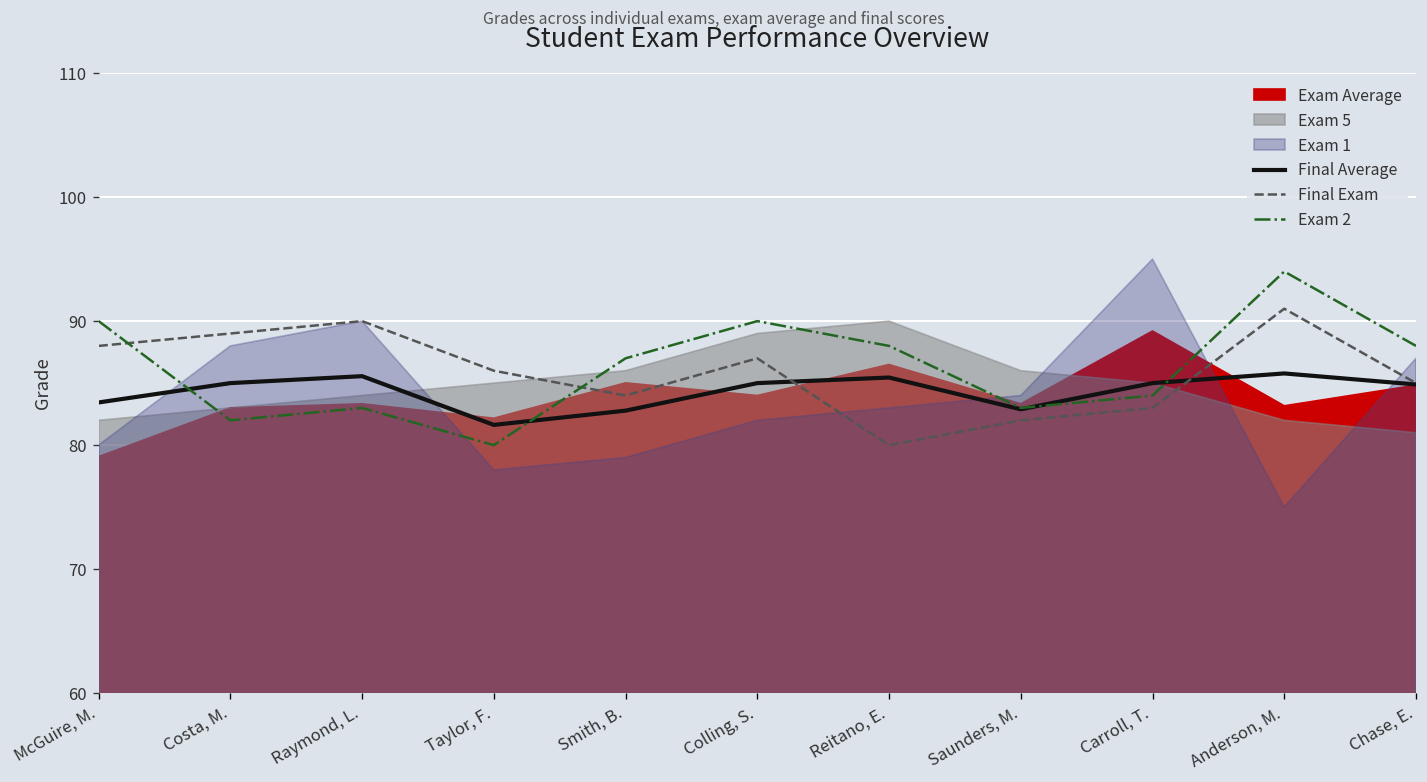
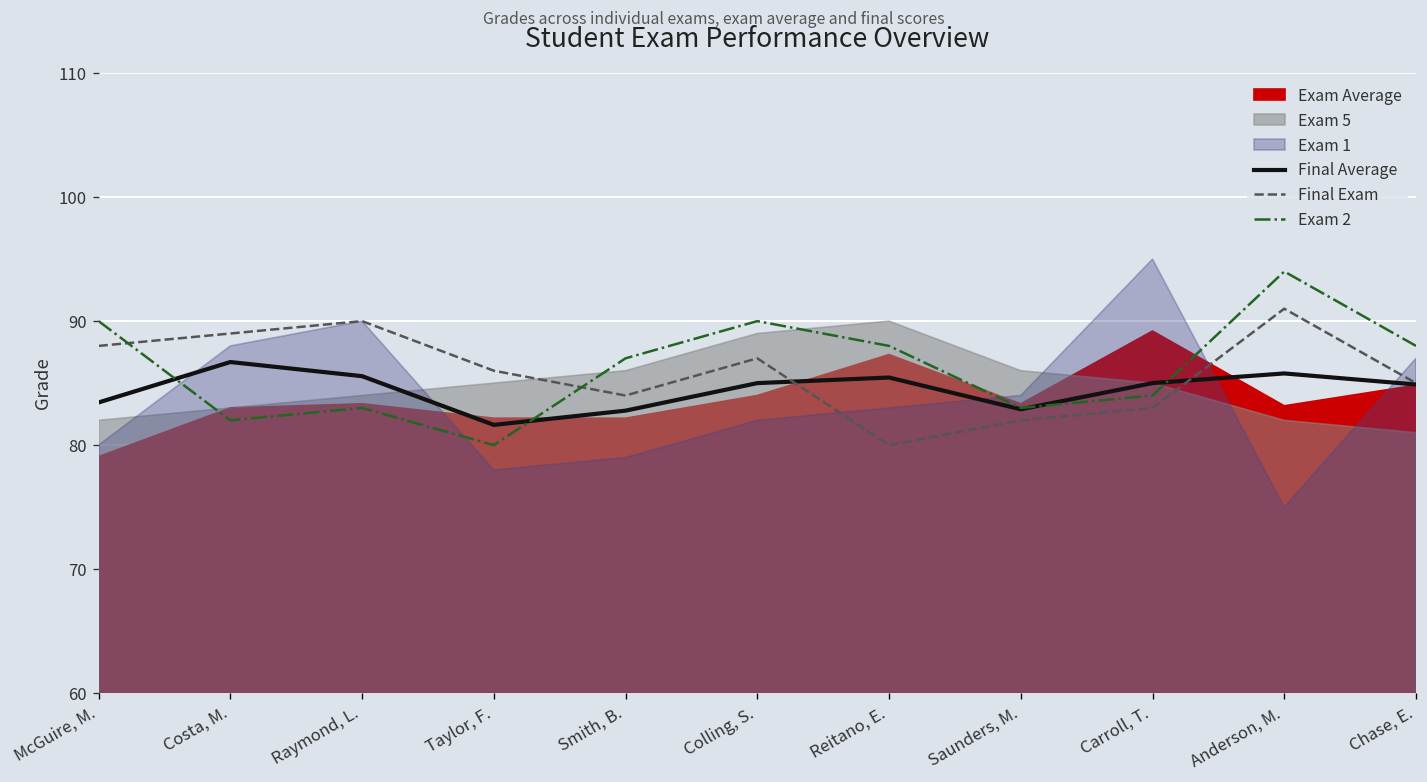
  {
    "Final Average": {
      "McGuire, M.": 83.4,
-     "Costa, M.": 85.0,
+     "Costa, M.": 86.7,
      "Raymond, L.": 85.6,
      "Taylor, F.": 81.6,
      "Smith, B.": 82.8,
      "Colling, S.": 85.0,
      "Reitano, E.": 85.5,
      "Anderson, M.": 85.8
    },
    "Exam Average": {
      "McGuire, M.": 79.1,
      "Raymond, L.": 83.3,
      "Taylor, F.": 82.2,
-     "Smith, B.": 85.0,
+     "Smith, B.": 82.2,
      "Colling, S.": 84.0,
-     "Reitano, E.": 86.5,
+     "Reitano, E.": 87.3,
      "Saunders, M.": 83.3,
      "Carroll, T.": 89.2,
      "Anderson, M.": 83.2
    },
    "Exam 2": {
      "McGuire, M.": 90.0,
      "Costa, M.": 82.0,
      "Raymond, L.": 83.0,
      "Taylor, F.": 80.0,
      "Smith, B.": 87.0,
      "Colling, S.": 90.0,
      "Reitano, E.": 88.0,
      "Carroll, T.": 84.0,
      "Anderson, M.": 94.0,
      "Chase, E.": 88.0
    }
  }
